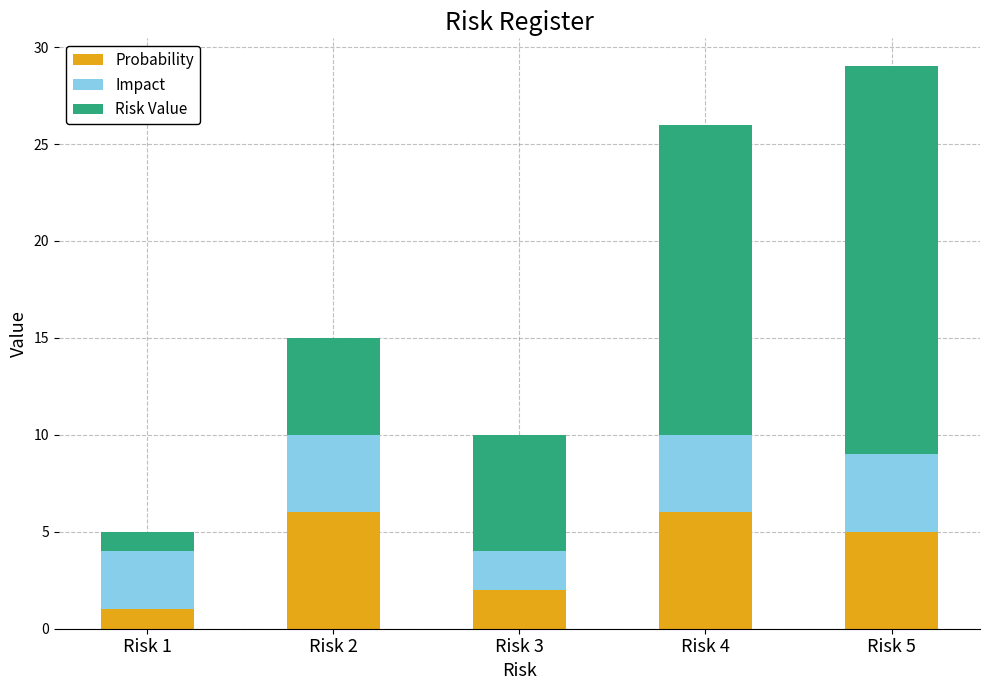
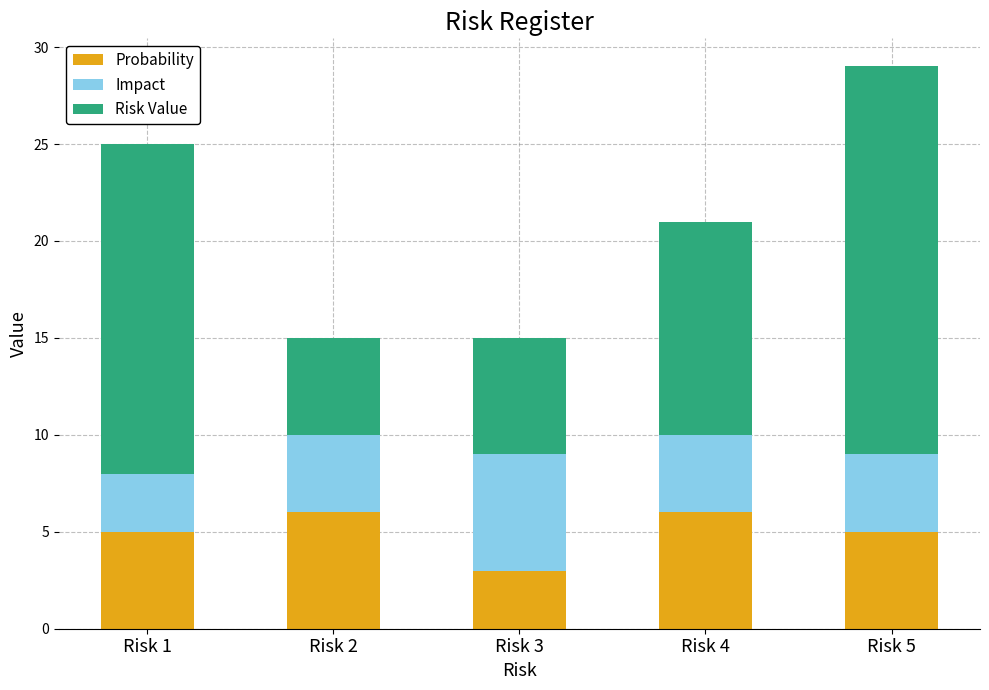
  {
    "Probability": {
-     "Risk 1": 1,
+     "Risk 1": 5,
      "Risk 2": 6,
-     "Risk 3": 2,
+     "Risk 3": 3,
      "Risk 4": 6,
      "Risk 5": 5
    },
    "Impact": {
      "Risk 1": 3,
      "Risk 2": 4,
-     "Risk 3": 2,
+     "Risk 3": 6,
      "Risk 4": 4,
      "Risk 5": 4
    },
    "Risk Value": {
-     "Risk 1": 1,
+     "Risk 1": 17,
      "Risk 2": 5,
      "Risk 3": 6,
-     "Risk 4": 16,
+     "Risk 4": 11,
      "Risk 5": 20
    }
  }
